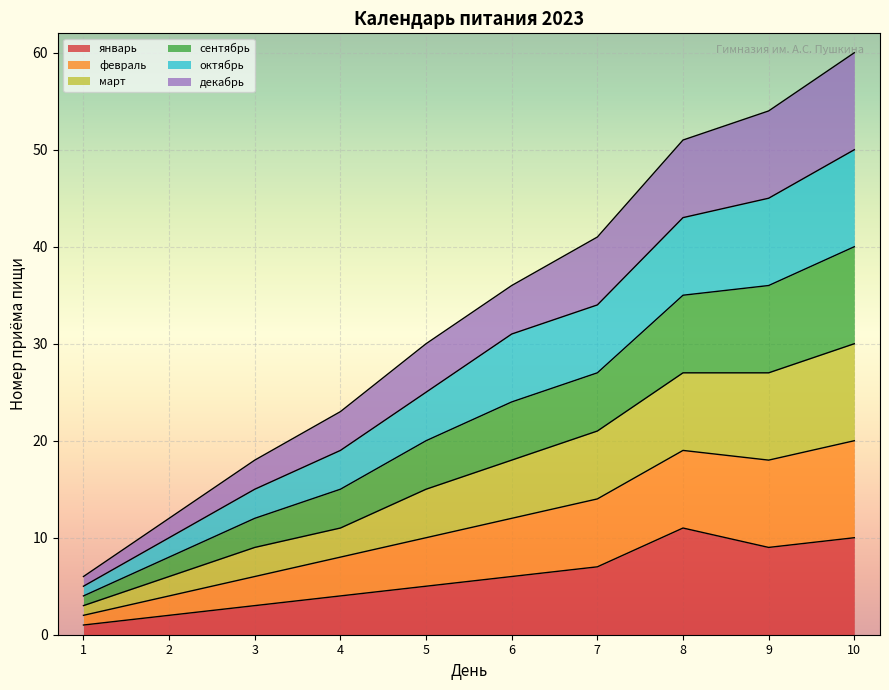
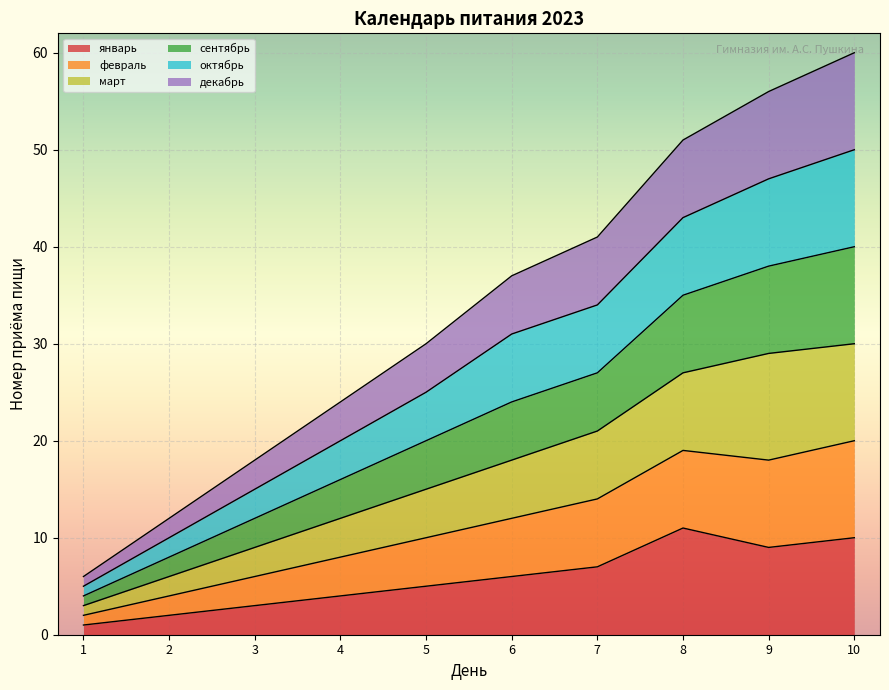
  {
    "январь": {
      "1": 1,
      "2": 2,
      "3": 3,
      "4": 4,
      "5": 5,
      "6": 6,
      "7": 7,
      "8": 11,
      "9": 9,
      "10": 10
    },
    "февраль": {
      "1": 1,
      "2": 2,
      "3": 3,
      "4": 4,
      "5": 5,
      "6": 6,
      "7": 7,
      "8": 8,
      "9": 9,
      "10": 10
    },
    "март": {
      "1": 1,
      "2": 2,
      "3": 3,
-     "4": 3,
+     "4": 4,
      "5": 5,
      "6": 6,
      "7": 7,
      "8": 8,
-     "9": 9,
+     "9": 11,
      "10": 10
    },
    "сентябрь": {
      "1": 1,
      "2": 2,
      "3": 3,
      "4": 4,
      "5": 5,
      "6": 6,
      "7": 6,
      "8": 8,
      "9": 9,
      "10": 10
    },
    "октябрь": {
      "1": 1,
      "2": 2,
      "3": 3,
      "4": 4,
      "5": 5,
      "6": 7,
      "7": 7,
      "8": 8,
      "9": 9,
      "10": 10
    },
    "декабрь": {
      "1": 1,
      "2": 2,
      "3": 3,
      "4": 4,
      "5": 5,
-     "6": 5,
+     "6": 6,
      "7": 7,
      "8": 8,
      "9": 9,
      "10": 10
    }
  }
